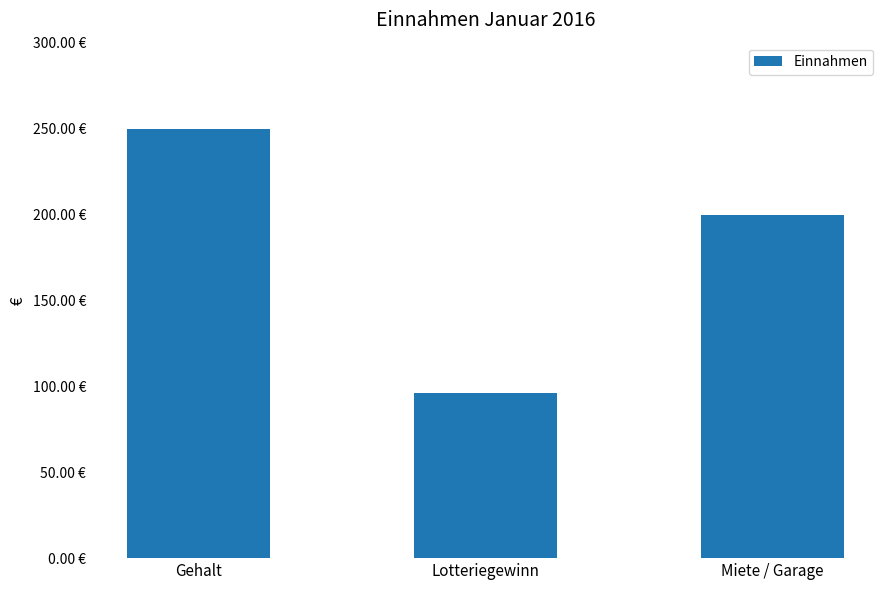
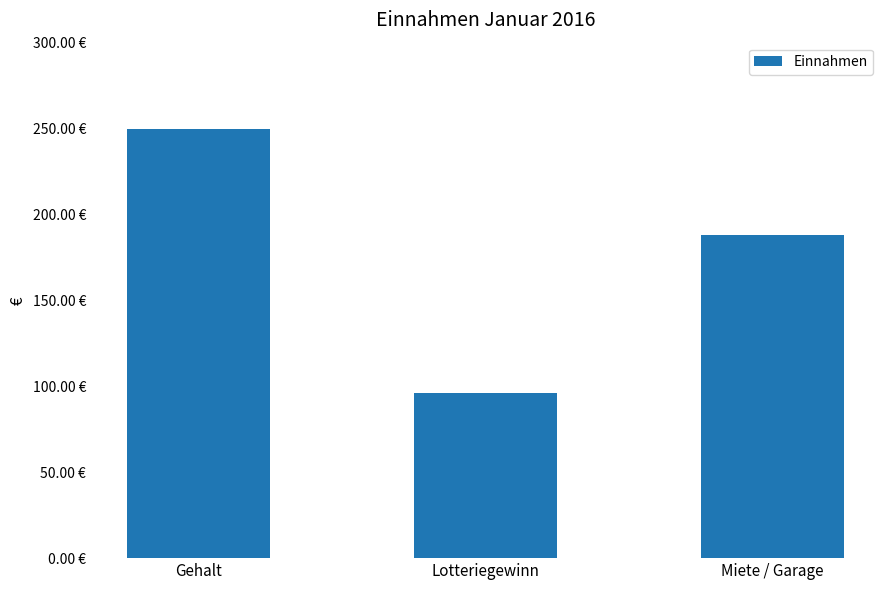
  {
    "Gehalt": "250 €",
    "Lotteriegewinn": "96 €",
-   "Miete / Garage": "200 €"
+   "Miete / Garage": "188 €"
  }
